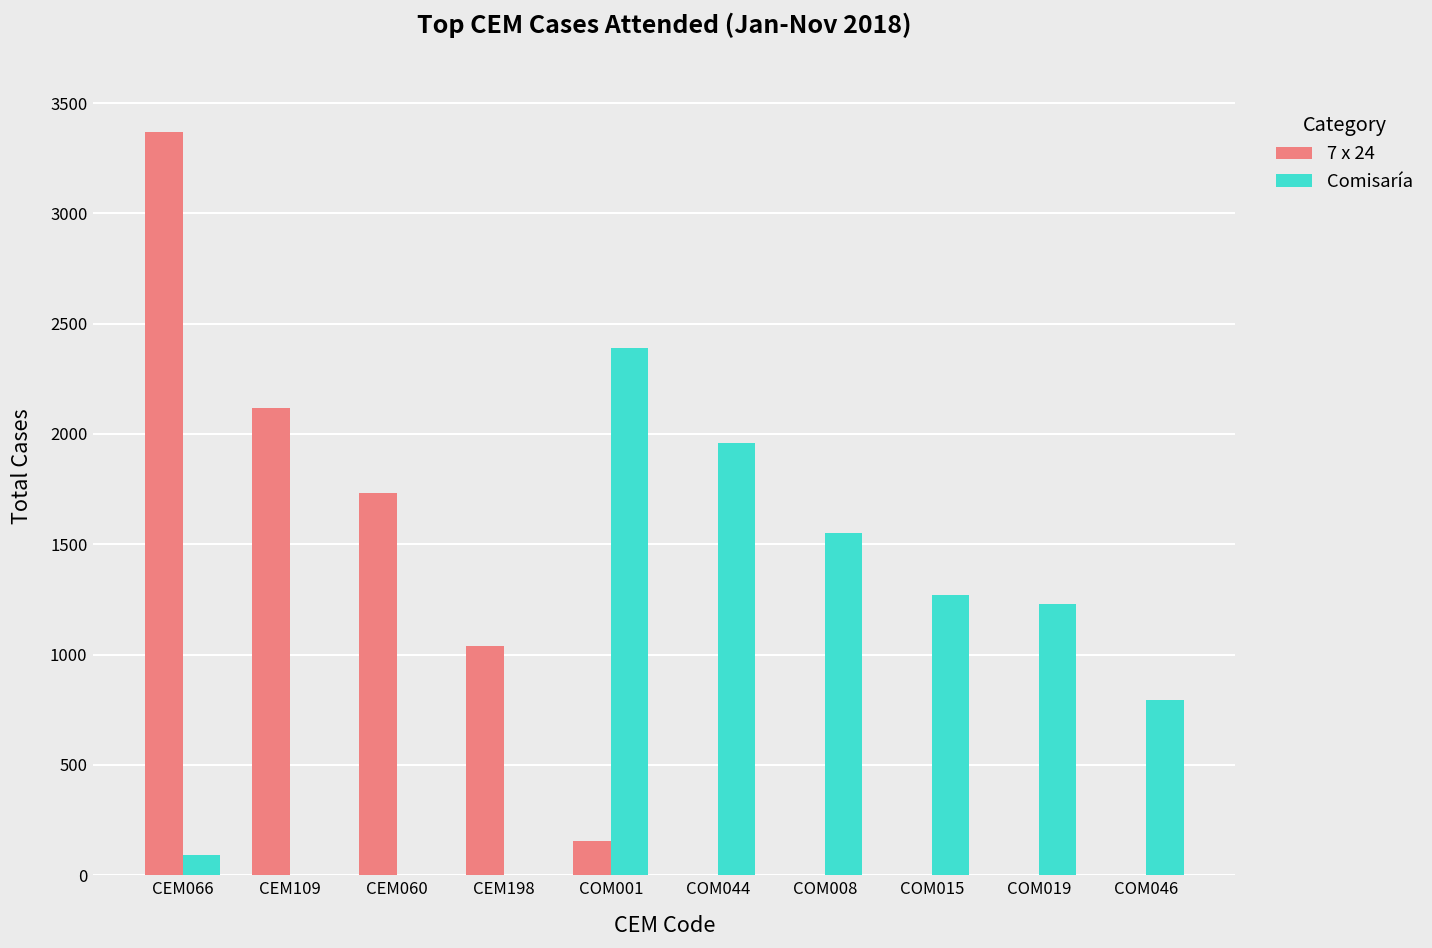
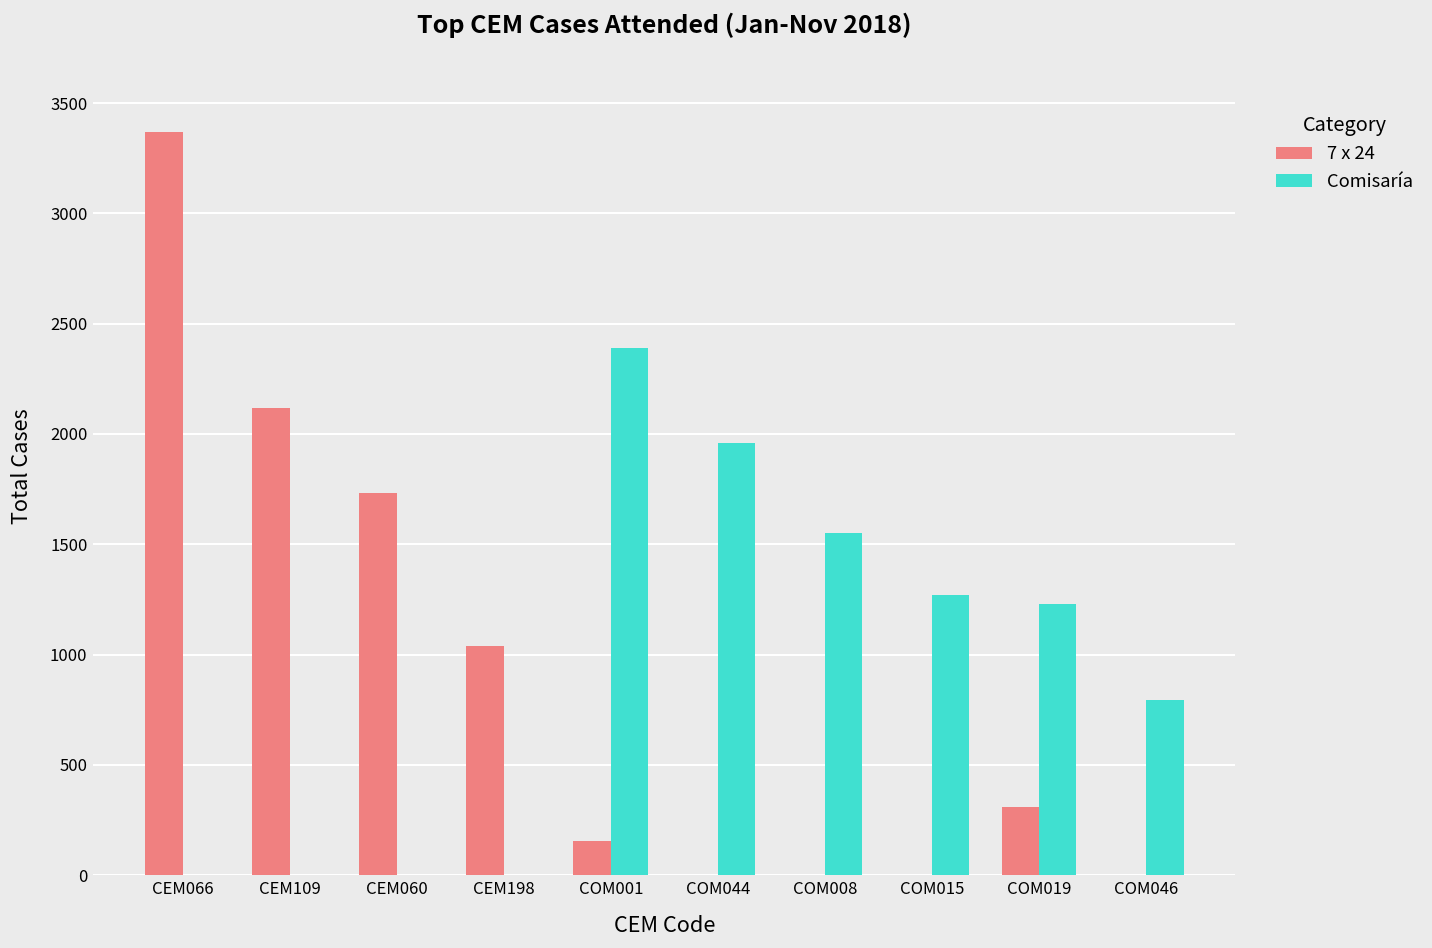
  {
    "7 x 24": {
      "CEM066": 3370,
      "CEM109": 2120,
      "CEM060": 1730,
      "CEM198": 1040,
      "COM001": 150,
      "COM044": 0,
      "COM008": 0,
      "COM015": 0,
-     "COM019": 0,
+     "COM019": 310,
      "COM046": 0
    },
    "Comisaría": {
-     "CEM066": 90,
+     "CEM066": 0,
      "CEM109": 0,
      "CEM060": 0,
      "CEM198": 0,
      "COM001": 2390,
      "COM044": 1960,
      "COM008": 1550,
      "COM015": 1270,
      "COM019": 1230,
      "COM046": 790
    }
  }
